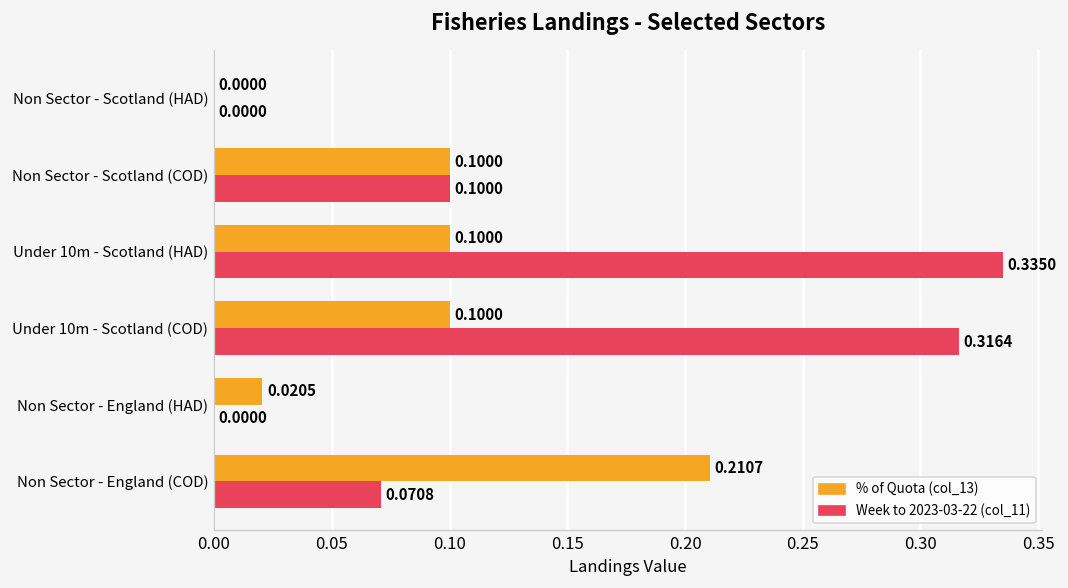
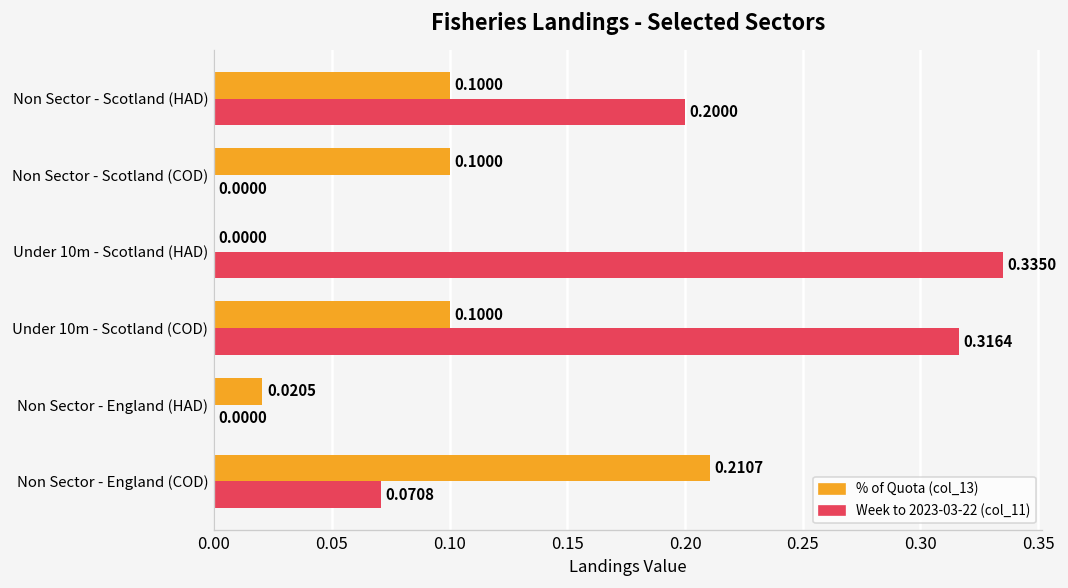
  {
    "% of Quota (col_13)": {
-     "Non Sector - Scotland (HAD)": 0.0000,
+     "Non Sector - Scotland (HAD)": 0.1000,
      "Non Sector - Scotland (COD)": 0.1000,
-     "Under 10m - Scotland (HAD)": 0.1000,
+     "Under 10m - Scotland (HAD)": 0.0000,
      "Under 10m - Scotland (COD)": 0.1000,
      "Non Sector - England (HAD)": 0.0205,
      "Non Sector - England (COD)": 0.2107
    },
    "Week to 2023-03-22 (col_11)": {
-     "Non Sector - Scotland (HAD)": 0.0000,
-     "Non Sector - Scotland (COD)": 0.1000,
+     "Non Sector - Scotland (HAD)": 0.2000,
+     "Non Sector - Scotland (COD)": 0.0000,
      "Under 10m - Scotland (HAD)": 0.3350,
      "Under 10m - Scotland (COD)": 0.3164,
      "Non Sector - England (HAD)": 0.0000,
      "Non Sector - England (COD)": 0.0708
    }
  }
